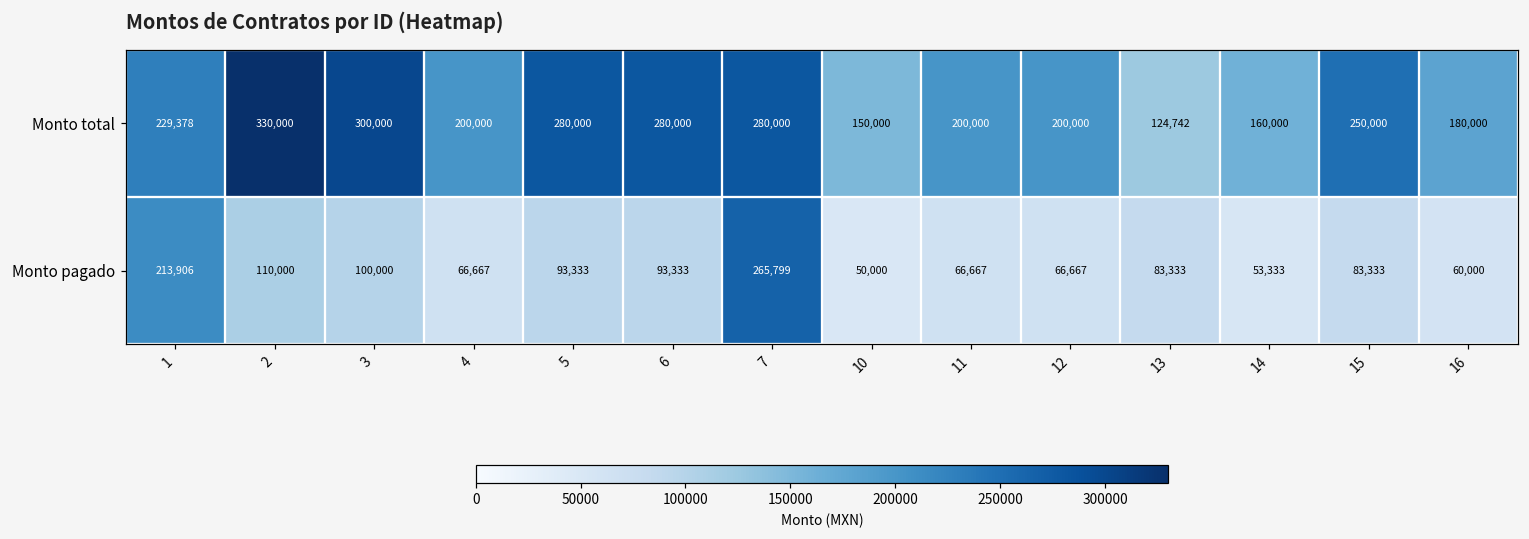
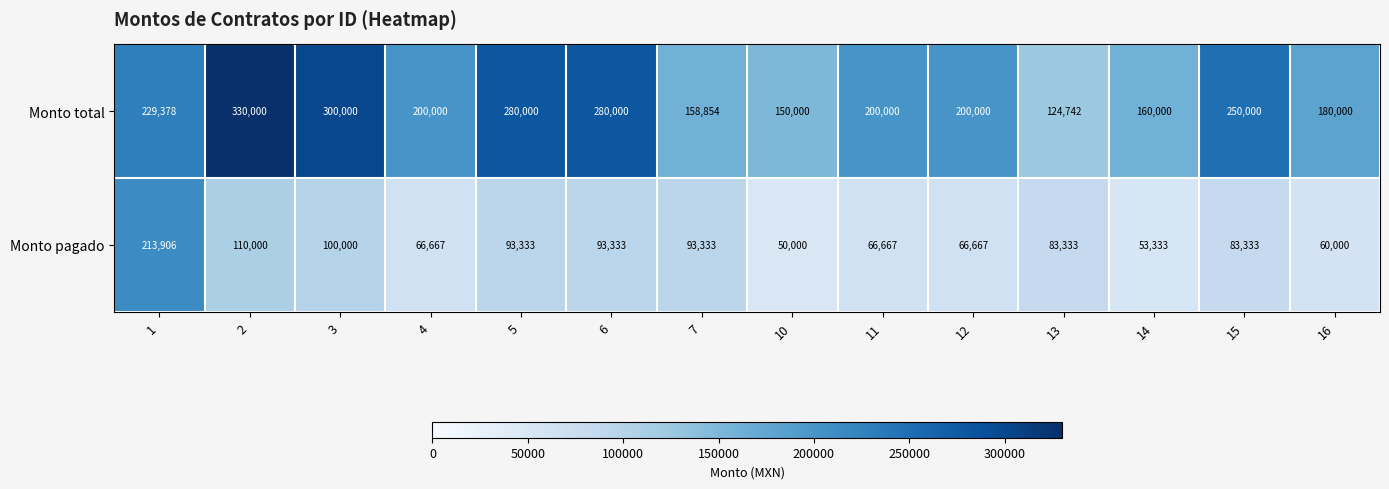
  {
    "Monto total": {
      "1": "229,378",
      "2": "330,000",
      "3": "300,000",
      "4": "200,000",
      "5": "280,000",
      "6": "280,000",
-     "7": "280,000",
+     "7": "158,854",
      "10": "150,000",
      "11": "200,000",
      "12": "200,000",
      "13": "124,742",
      "14": "160,000",
      "15": "250,000",
      "16": "180,000"
    },
    "Monto pagado": {
      "1": "213,906",
      "2": "110,000",
      "3": "100,000",
      "4": "66,667",
      "5": "93,333",
      "6": "93,333",
-     "7": "265,799",
+     "7": "93,333",
      "10": "50,000",
      "11": "66,667",
      "12": "66,667",
      "13": "83,333",
      "14": "53,333",
      "15": "83,333",
      "16": "60,000"
    }
  }
